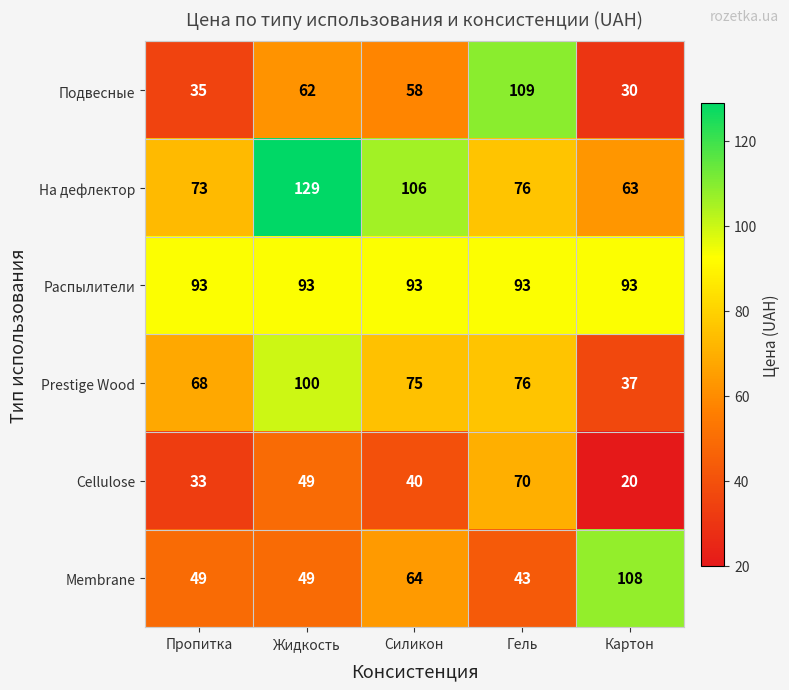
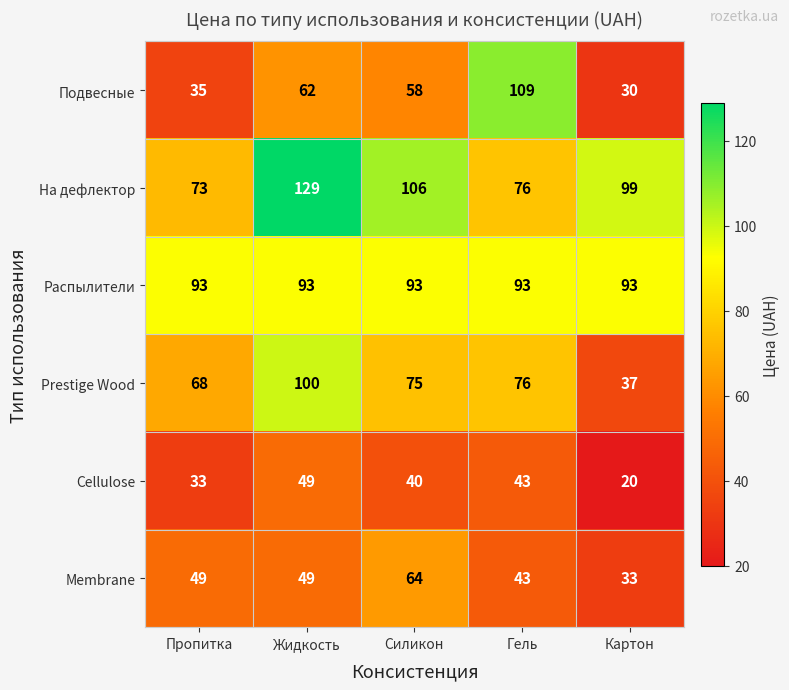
  {
    "Подвесные": {
      "Пропитка": 35,
      "Жидкость": 62,
      "Силикон": 58,
      "Гель": 109,
      "Картон": 30
    },
    "На дефлектор": {
      "Пропитка": 73,
      "Жидкость": 129,
      "Силикон": 106,
      "Гель": 76,
-     "Картон": 63
+     "Картон": 99
    },
    "Распылители": {
      "Пропитка": 93,
      "Жидкость": 93,
      "Силикон": 93,
      "Гель": 93,
      "Картон": 93
    },
    "Prestige Wood": {
      "Пропитка": 68,
      "Жидкость": 100,
      "Силикон": 75,
      "Гель": 76,
      "Картон": 37
    },
    "Cellulose": {
      "Пропитка": 33,
      "Жидкость": 49,
      "Силикон": 40,
-     "Гель": 70,
+     "Гель": 43,
      "Картон": 20
    },
    "Membrane": {
      "Пропитка": 49,
      "Жидкость": 49,
      "Силикон": 64,
      "Гель": 43,
-     "Картон": 108
+     "Картон": 33
    }
  }
